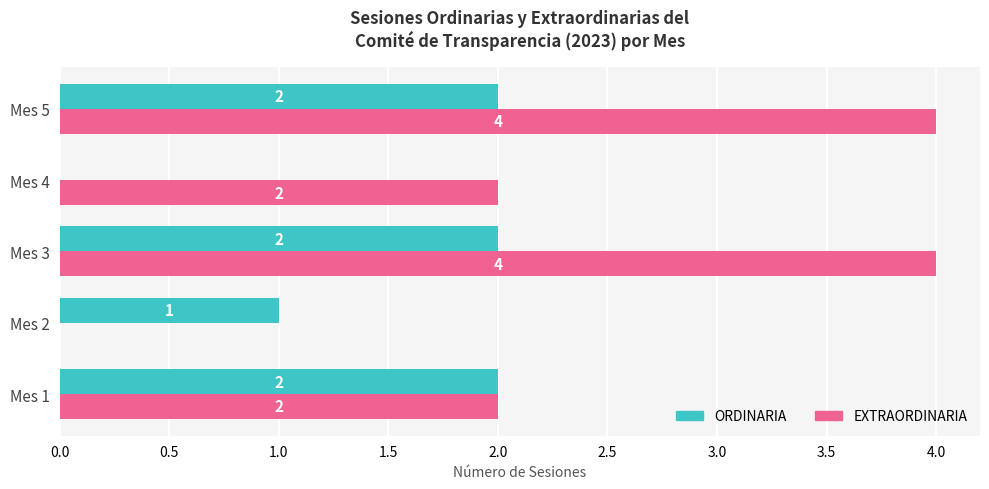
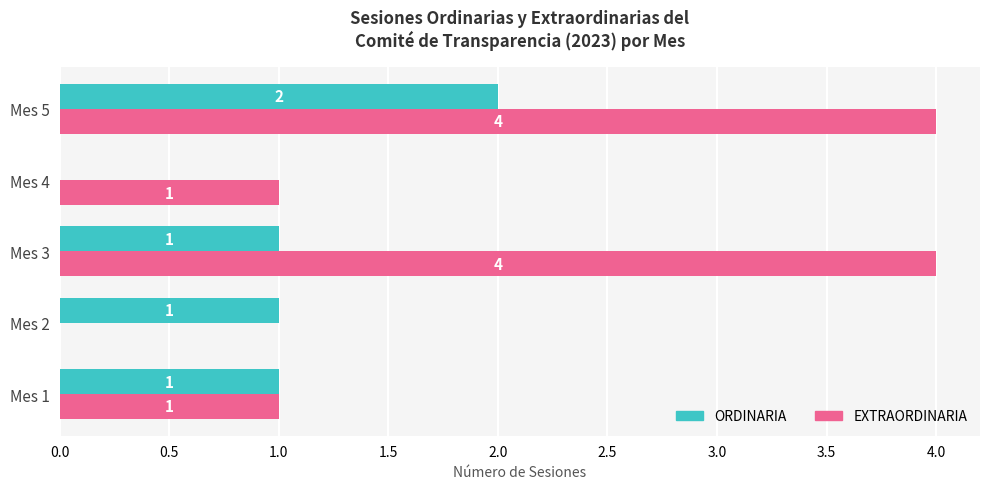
  {
    "ORDINARIA": {
      "Mes 5": 2,
-     "Mes 3": 2,
+     "Mes 3": 1,
      "Mes 2": 1,
-     "Mes 1": 2
+     "Mes 1": 1
    },
    "EXTRAORDINARIA": {
      "Mes 5": 4,
-     "Mes 4": 2,
+     "Mes 4": 1,
      "Mes 3": 4,
-     "Mes 1": 2
+     "Mes 1": 1
    }
  }
